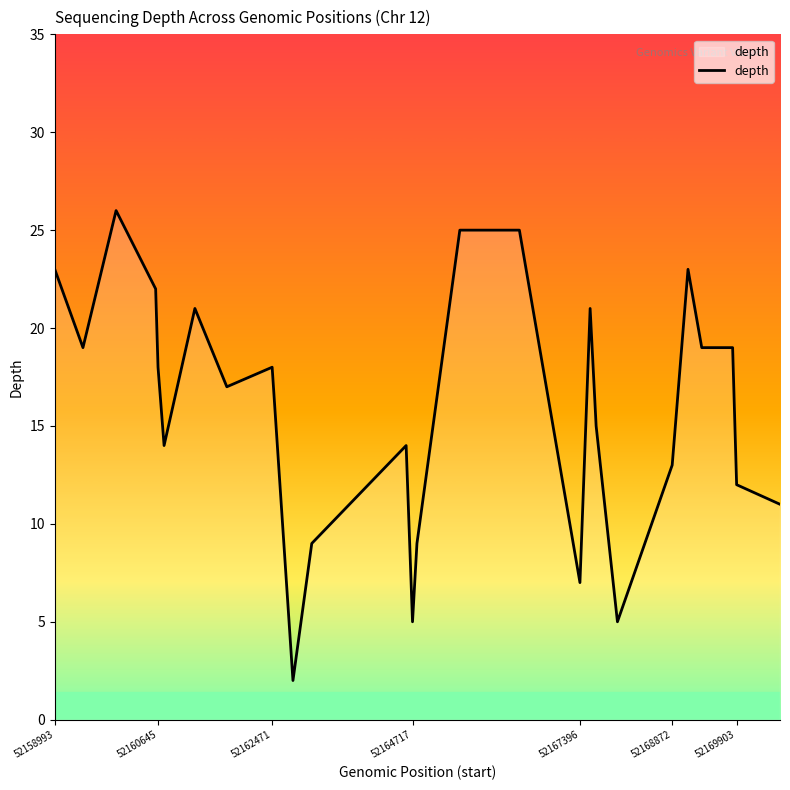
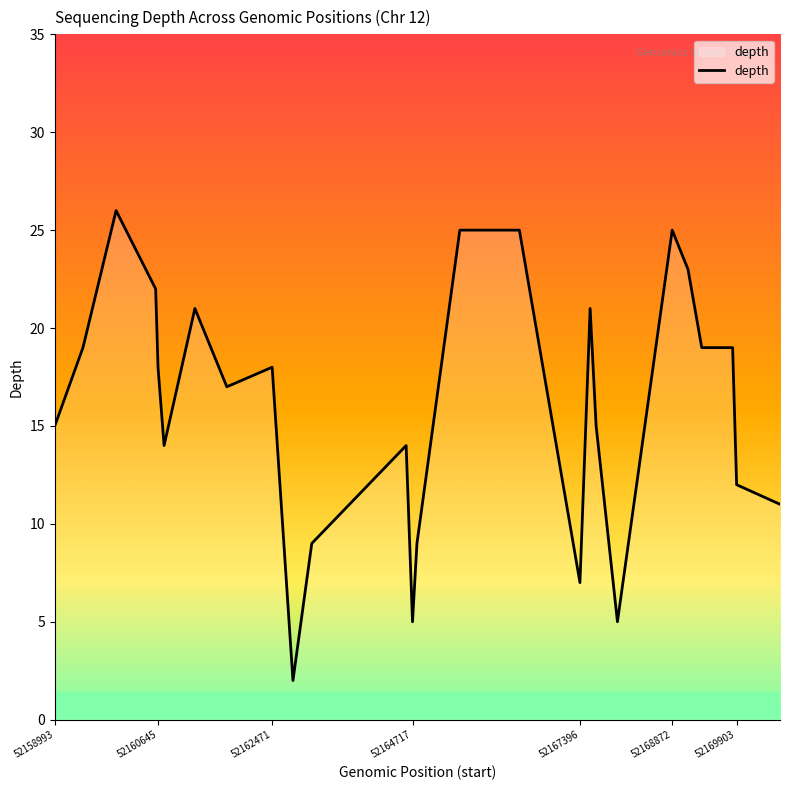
  {
-   "52158993": 23,
+   "52158993": 15,
    "52160645": 18,
    "52162471": 18,
    "52164717": 5,
    "52167396": 7,
-   "52168872": 13,
+   "52168872": 25,
    "52169903": 12
  }
